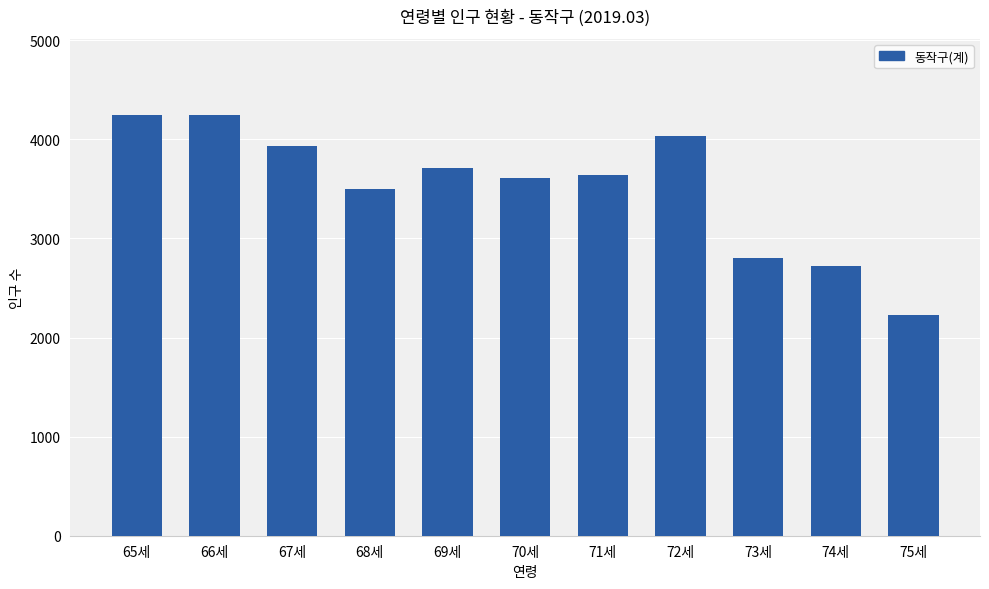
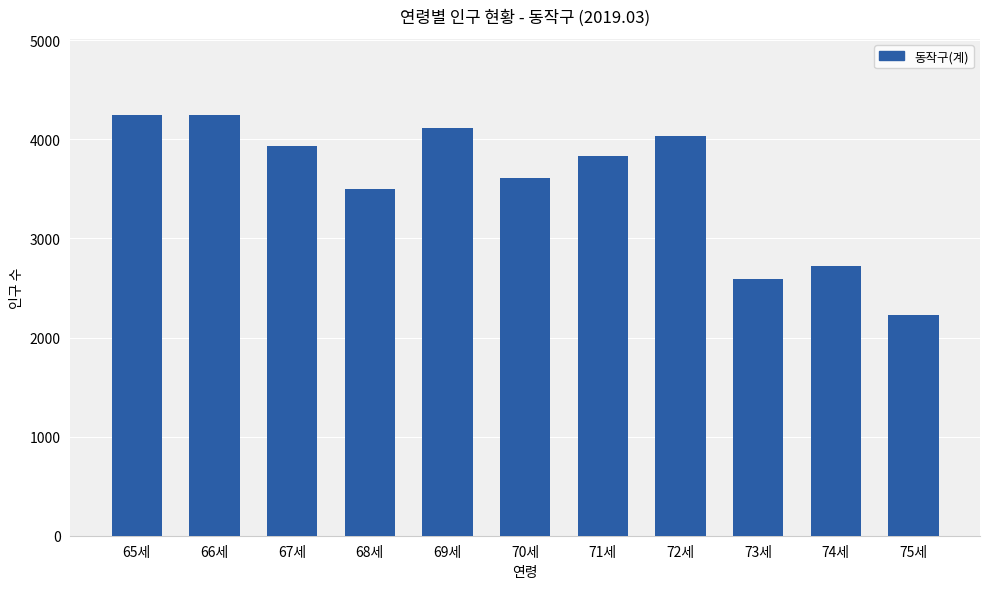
  {
    "65세": 4200,
    "66세": 4200,
    "67세": 3900,
    "68세": 3500,
-   "69세": 3700,
+   "69세": 4100,
    "70세": 3600,
-   "71세": 3600,
+   "71세": 3800,
    "72세": 4000,
-   "73세": 2800,
+   "73세": 2600,
    "74세": 2700,
    "75세": 2200
  }
